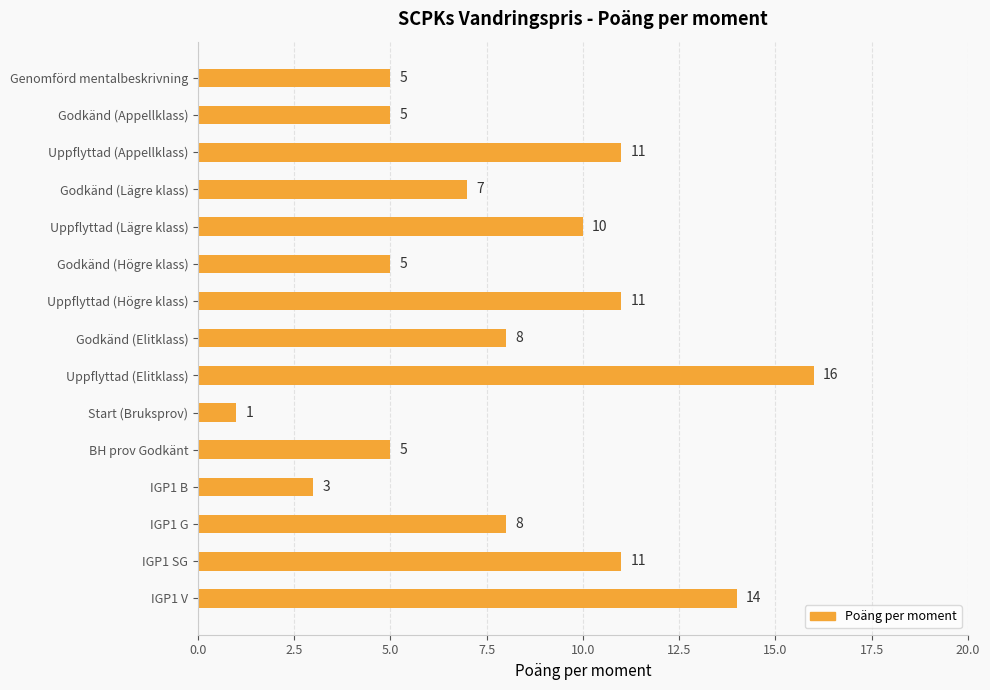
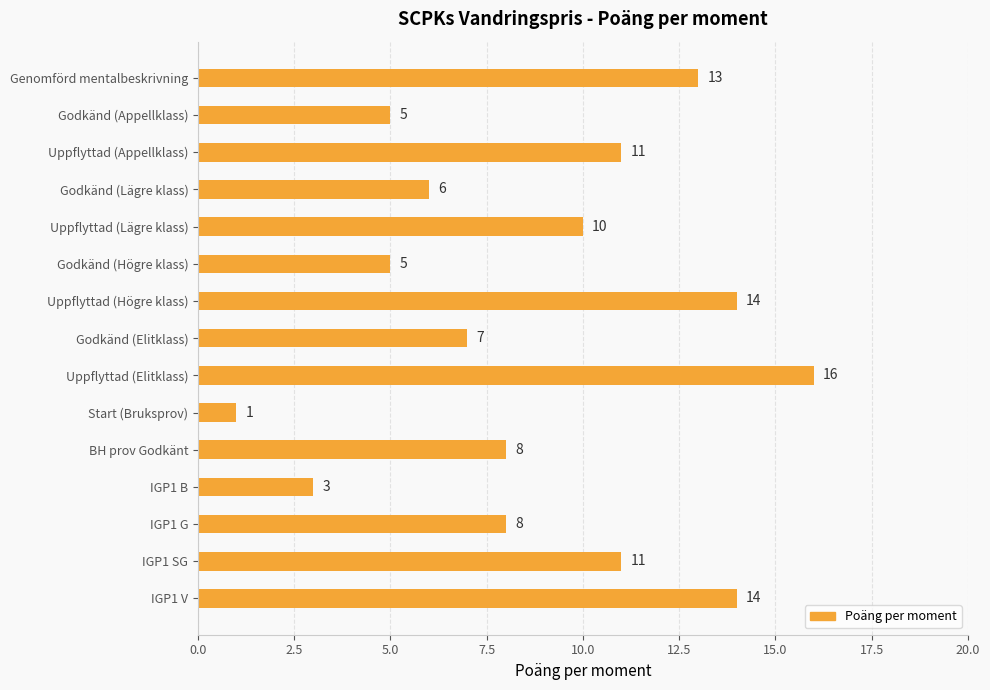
  {
-   "Genomförd mentalbeskrivning": 5,
+   "Genomförd mentalbeskrivning": 13,
    "Godkänd (Appellklass)": 5,
    "Uppflyttad (Appellklass)": 11,
-   "Godkänd (Lägre klass)": 7,
+   "Godkänd (Lägre klass)": 6,
    "Uppflyttad (Lägre klass)": 10,
    "Godkänd (Högre klass)": 5,
-   "Uppflyttad (Högre klass)": 11,
-   "Godkänd (Elitklass)": 8,
+   "Uppflyttad (Högre klass)": 14,
+   "Godkänd (Elitklass)": 7,
    "Uppflyttad (Elitklass)": 16,
    "Start (Bruksprov)": 1,
-   "BH prov Godkänt": 5,
+   "BH prov Godkänt": 8,
    "IGP1 B": 3,
    "IGP1 G": 8,
    "IGP1 SG": 11,
    "IGP1 V": 14
  }
